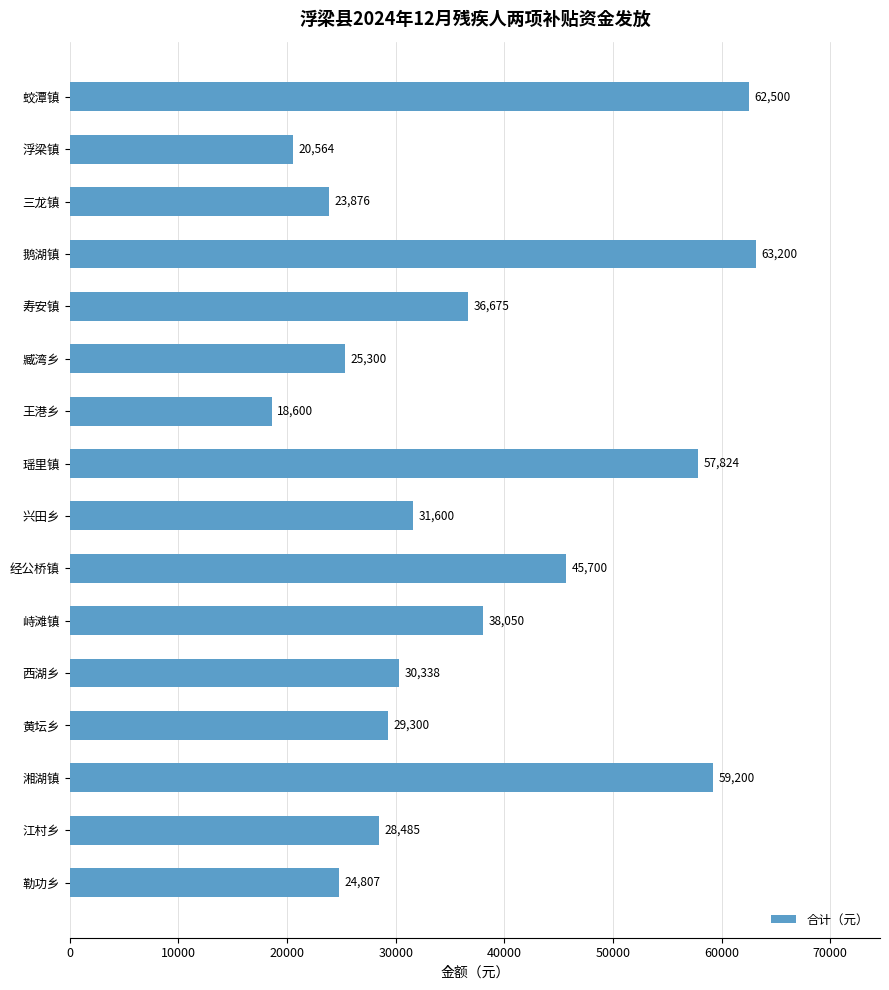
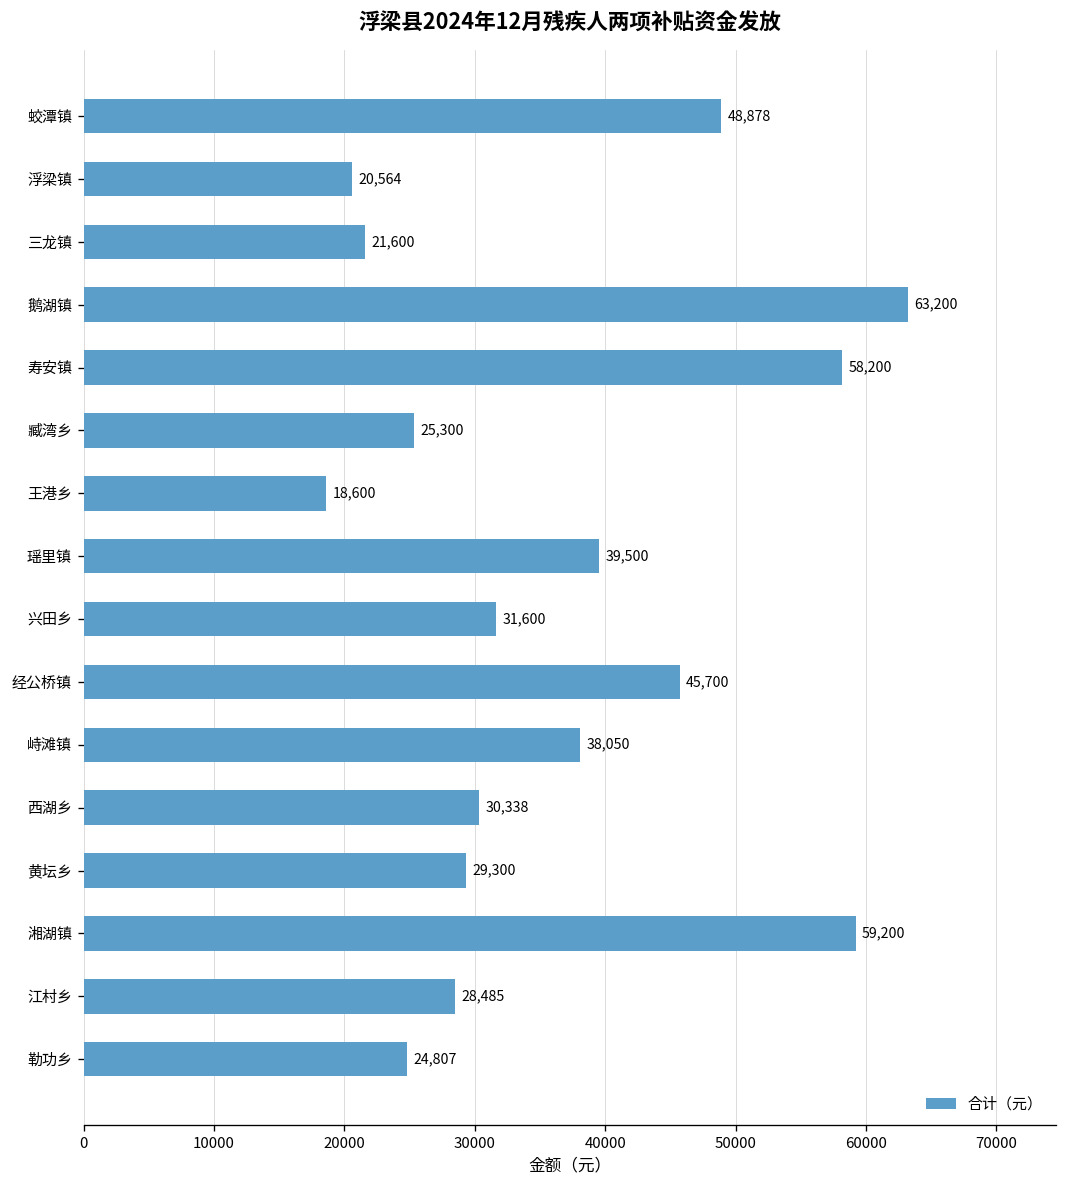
  {
-   "蛟潭镇": "62,500",
+   "蛟潭镇": "48,878",
    "浮梁镇": "20,564",
-   "三龙镇": "23,876",
+   "三龙镇": "21,600",
    "鹅湖镇": "63,200",
-   "寿安镇": "36,675",
+   "寿安镇": "58,200",
    "臧湾乡": "25,300",
    "王港乡": "18,600",
-   "瑶里镇": "57,824",
+   "瑶里镇": "39,500",
    "兴田乡": "31,600",
    "经公桥镇": "45,700",
    "峙滩镇": "38,050",
    "西湖乡": "30,338",
    "黄坛乡": "29,300",
    "湘湖镇": "59,200",
    "江村乡": "28,485",
    "勒功乡": "24,807"
  }
